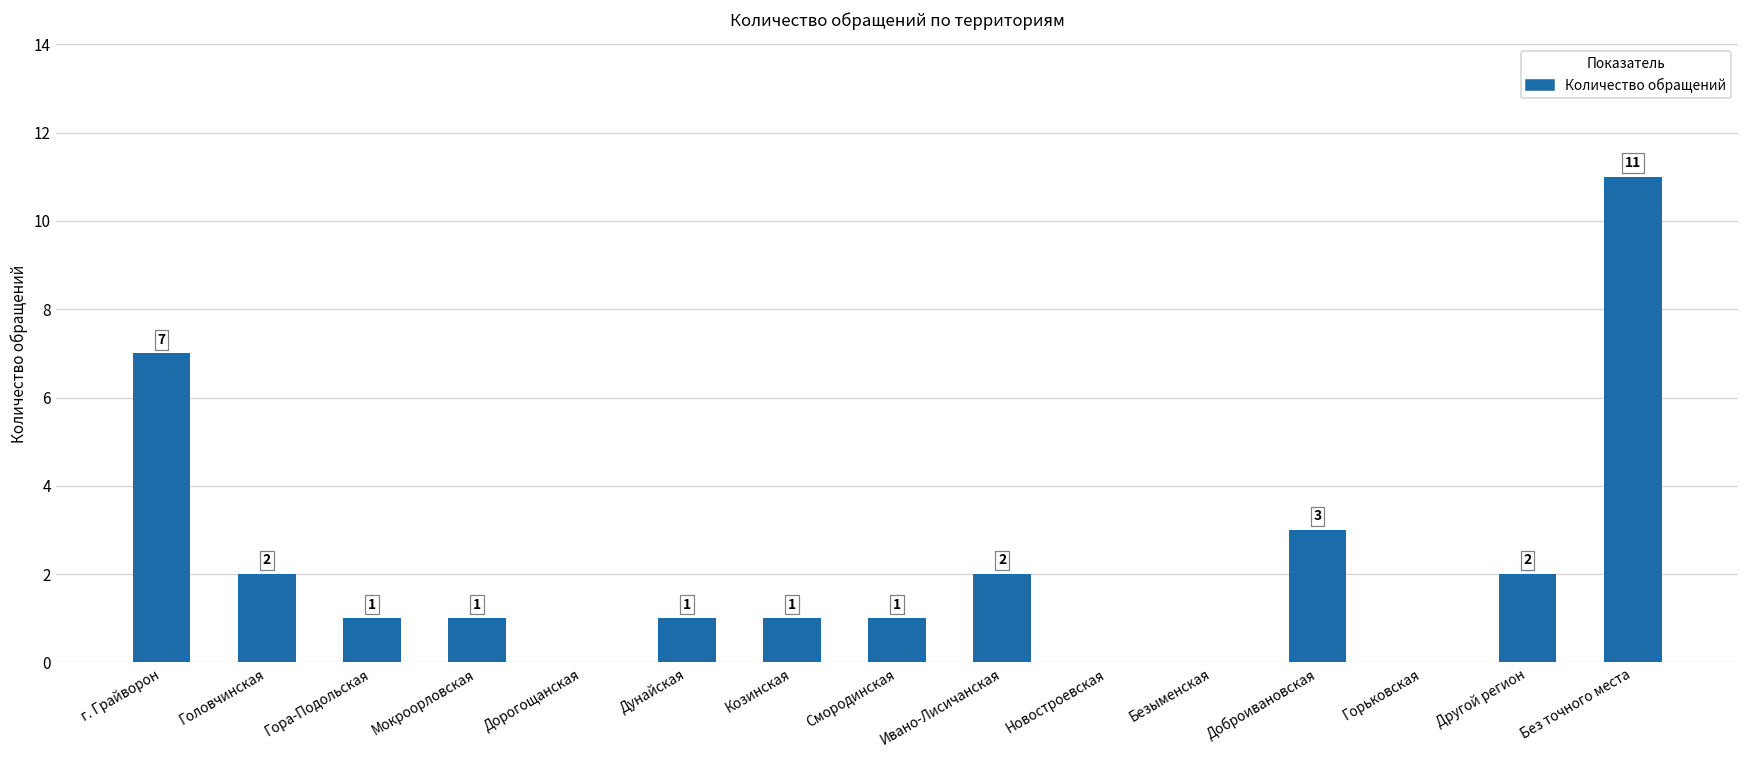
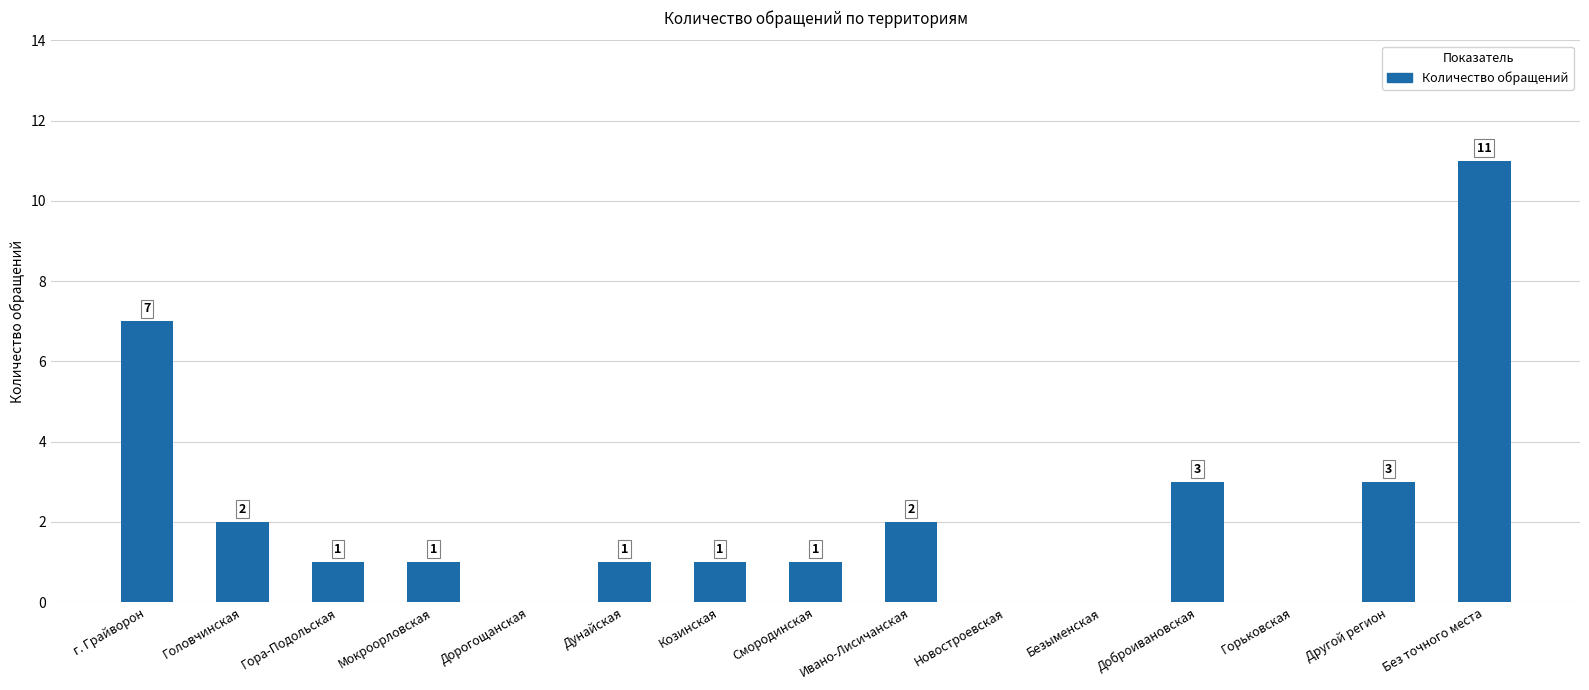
  {
-   "Другой регион": 2
+   "Другой регион": 3
  }
